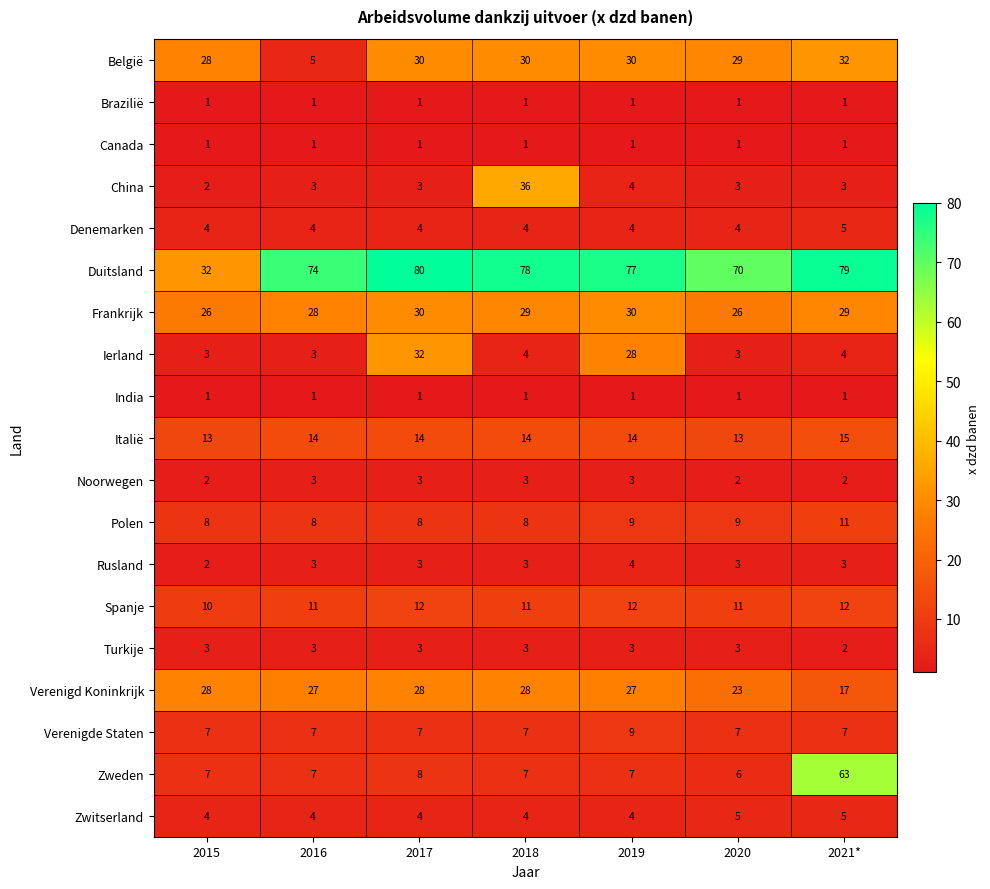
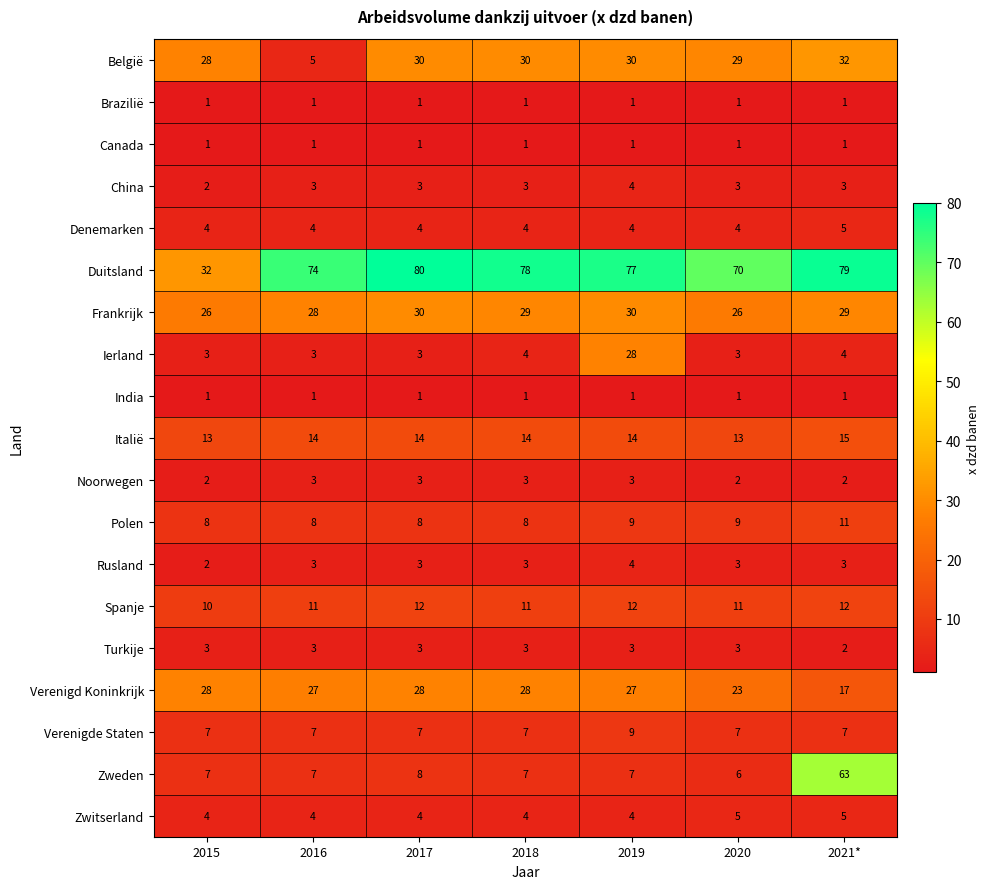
  {
    "België": {
      "2015": 28,
      "2016": 5,
      "2017": 30,
      "2018": 30,
      "2019": 30,
      "2020": 29,
      "2021*": 32
    },
    "Brazilië": {
      "2015": 1,
      "2016": 1,
      "2017": 1,
      "2018": 1,
      "2019": 1,
      "2020": 1,
      "2021*": 1
    },
    "Canada": {
      "2015": 1,
      "2016": 1,
      "2017": 1,
      "2018": 1,
      "2019": 1,
      "2020": 1,
      "2021*": 1
    },
    "China": {
      "2015": 2,
      "2016": 3,
      "2017": 3,
-     "2018": 36,
+     "2018": 3,
      "2019": 4,
      "2020": 3,
      "2021*": 3
    },
    "Denemarken": {
      "2015": 4,
      "2016": 4,
      "2017": 4,
      "2018": 4,
      "2019": 4,
      "2020": 4,
      "2021*": 5
    },
    "Duitsland": {
      "2015": 32,
      "2016": 74,
      "2017": 80,
      "2018": 78,
      "2019": 77,
      "2020": 70,
      "2021*": 79
    },
    "Frankrijk": {
      "2015": 26,
      "2016": 28,
      "2017": 30,
      "2018": 29,
      "2019": 30,
      "2020": 26,
      "2021*": 29
    },
    "Ierland": {
      "2015": 3,
      "2016": 3,
-     "2017": 32,
+     "2017": 3,
      "2018": 4,
      "2019": 28,
      "2020": 3,
      "2021*": 4
    },
    "India": {
      "2015": 1,
      "2016": 1,
      "2017": 1,
      "2018": 1,
      "2019": 1,
      "2020": 1,
      "2021*": 1
    },
    "Italië": {
      "2015": 13,
      "2016": 14,
      "2017": 14,
      "2018": 14,
      "2019": 14,
      "2020": 13,
      "2021*": 15
    },
    "Noorwegen": {
      "2015": 2,
      "2016": 3,
      "2017": 3,
      "2018": 3,
      "2019": 3,
      "2020": 2,
      "2021*": 2
    },
    "Polen": {
      "2015": 8,
      "2016": 8,
      "2017": 8,
      "2018": 8,
      "2019": 9,
      "2020": 9,
      "2021*": 11
    },
    "Rusland": {
      "2015": 2,
      "2016": 3,
      "2017": 3,
      "2018": 3,
      "2019": 4,
      "2020": 3,
      "2021*": 3
    },
    "Spanje": {
      "2015": 10,
      "2016": 11,
      "2017": 12,
      "2018": 11,
      "2019": 12,
      "2020": 11,
      "2021*": 12
    },
    "Turkije": {
      "2015": 3,
      "2016": 3,
      "2017": 3,
      "2018": 3,
      "2019": 3,
      "2020": 3,
      "2021*": 2
    },
    "Verenigd Koninkrijk": {
      "2015": 28,
      "2016": 27,
      "2017": 28,
      "2018": 28,
      "2019": 27,
      "2020": 23,
      "2021*": 17
    },
    "Verenigde Staten": {
      "2015": 7,
      "2016": 7,
      "2017": 7,
      "2018": 7,
      "2019": 9,
      "2020": 7,
      "2021*": 7
    },
    "Zweden": {
      "2015": 7,
      "2016": 7,
      "2017": 8,
      "2018": 7,
      "2019": 7,
      "2020": 6,
      "2021*": 63
    },
    "Zwitserland": {
      "2015": 4,
      "2016": 4,
      "2017": 4,
      "2018": 4,
      "2019": 4,
      "2020": 5,
      "2021*": 5
    }
  }
